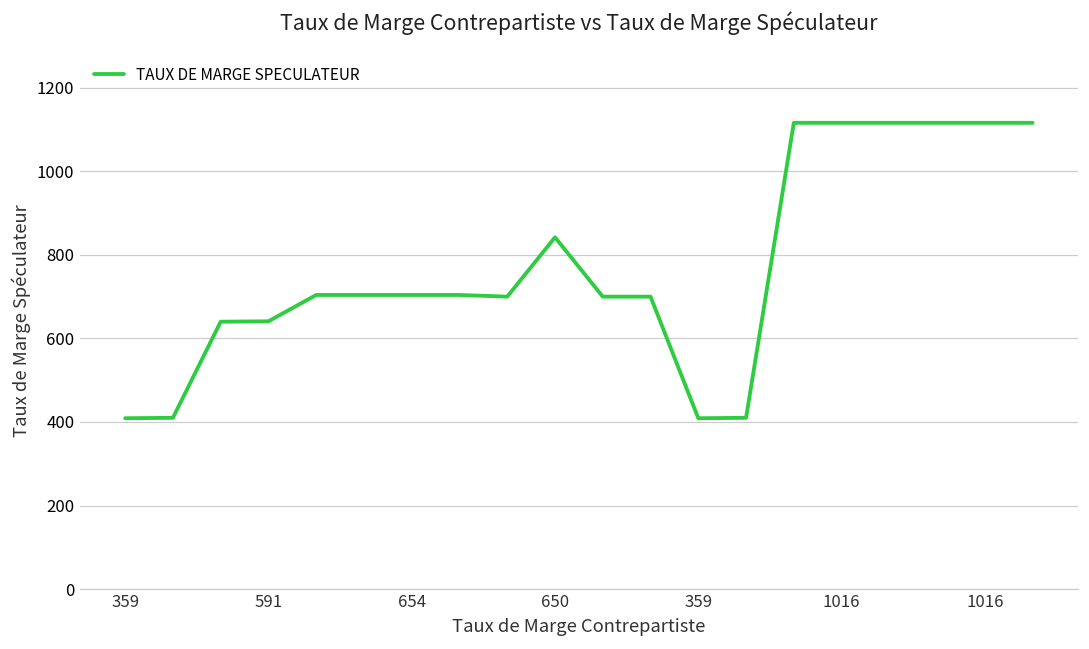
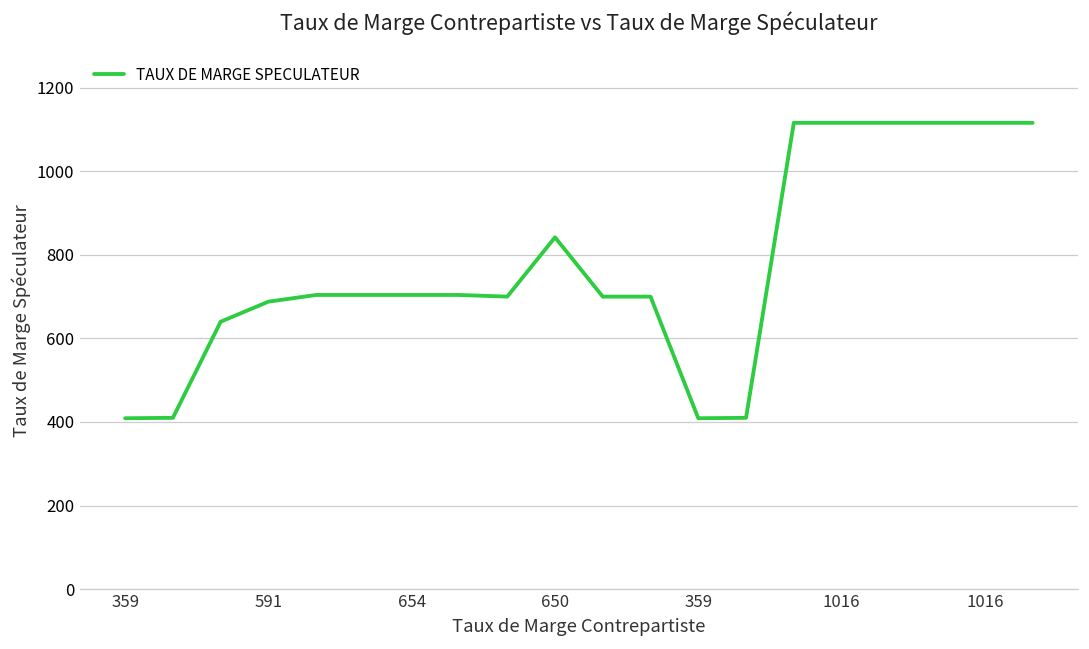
  {
-   "591": 640,
+   "591": 690,
    "654": 700,
    "650": 840
  }
